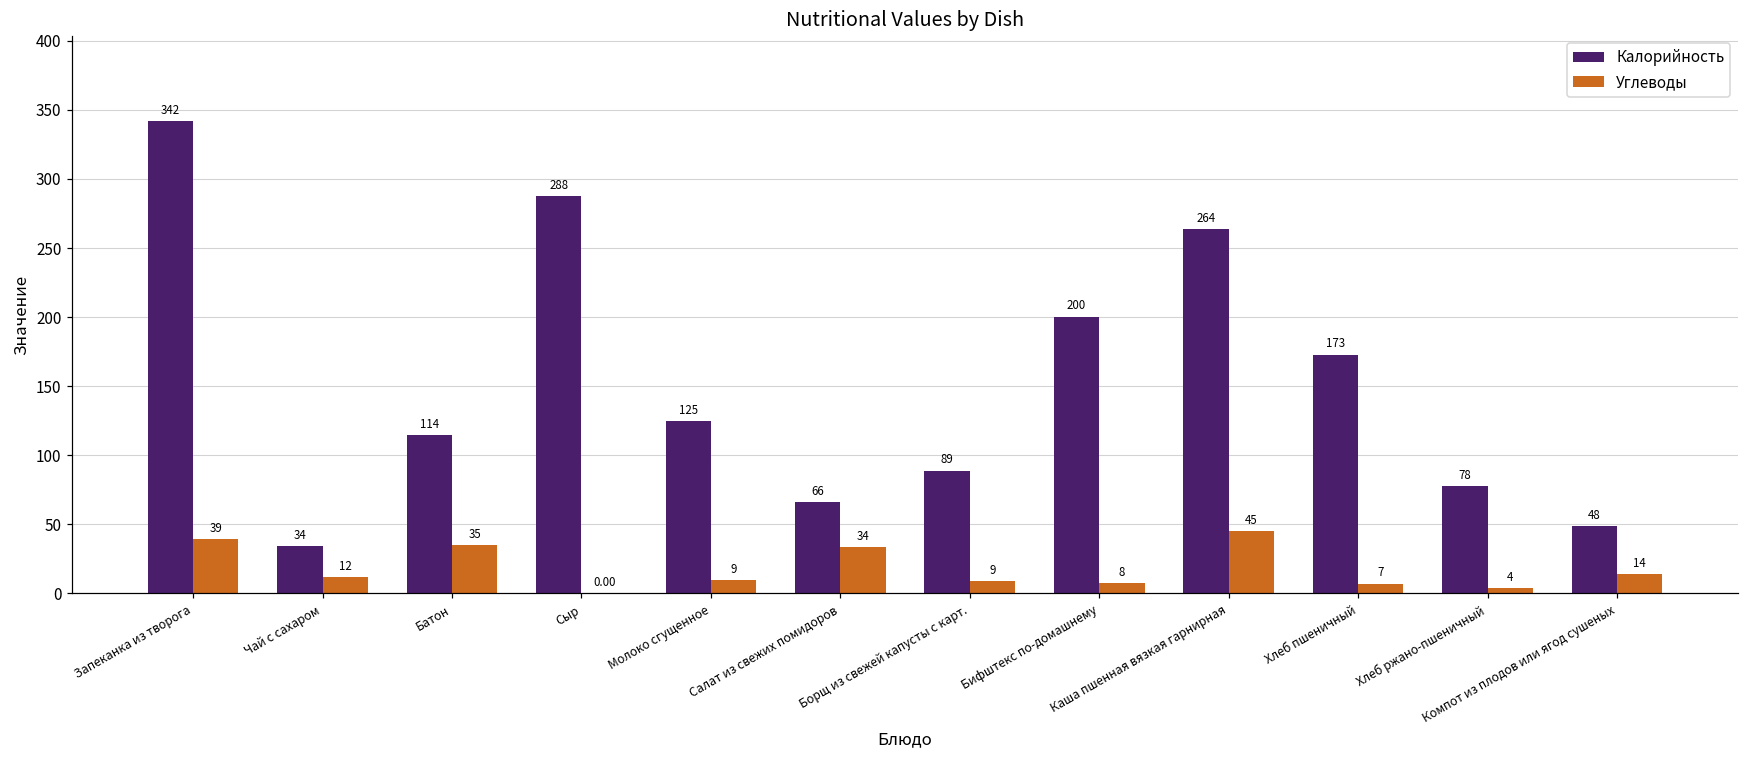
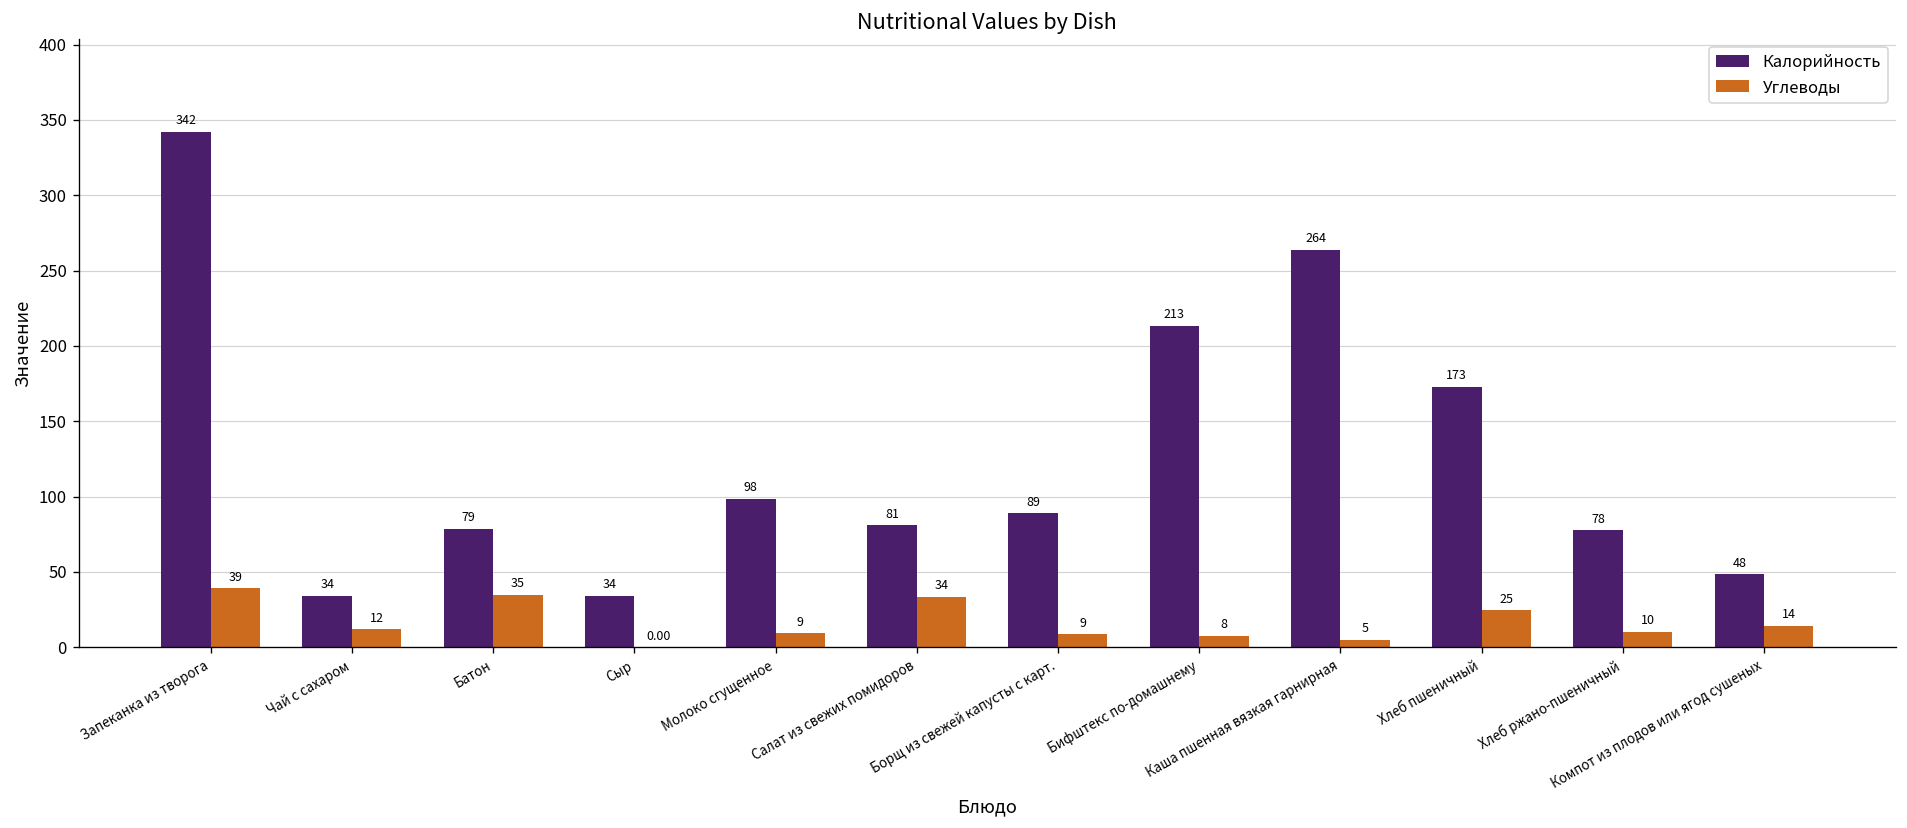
  {
    "Калорийность": {
      "Запеканка из творога": 342,
      "Чай с сахаром": 34,
-     "Батон": 114,
-     "Сыр": 288,
-     "Молоко сгущенное": 125,
-     "Салат из свежих помидоров": 66,
+     "Батон": 79,
+     "Сыр": 34,
+     "Молоко сгущенное": 98,
+     "Салат из свежих помидоров": 81,
      "Борщ из свежей капусты с карт.": 89,
-     "Бифштекс по-домашнему": 200,
+     "Бифштекс по-домашнему": 213,
      "Каша пшенная вязкая гарнирная": 264,
      "Хлеб пшеничный": 173,
      "Хлеб ржано-пшеничный": 78,
      "Компот из плодов или ягод сушеных": 48
    },
    "Углеводы": {
      "Запеканка из творога": 39,
      "Чай с сахаром": 12,
      "Батон": 35,
      "Сыр": 0.00,
      "Молоко сгущенное": 9,
      "Салат из свежих помидоров": 34,
      "Борщ из свежей капусты с карт.": 9,
      "Бифштекс по-домашнему": 8,
-     "Каша пшенная вязкая гарнирная": 45,
-     "Хлеб пшеничный": 7,
-     "Хлеб ржано-пшеничный": 4,
+     "Каша пшенная вязкая гарнирная": 5,
+     "Хлеб пшеничный": 25,
+     "Хлеб ржано-пшеничный": 10,
      "Компот из плодов или ягод сушеных": 14
    }
  }
